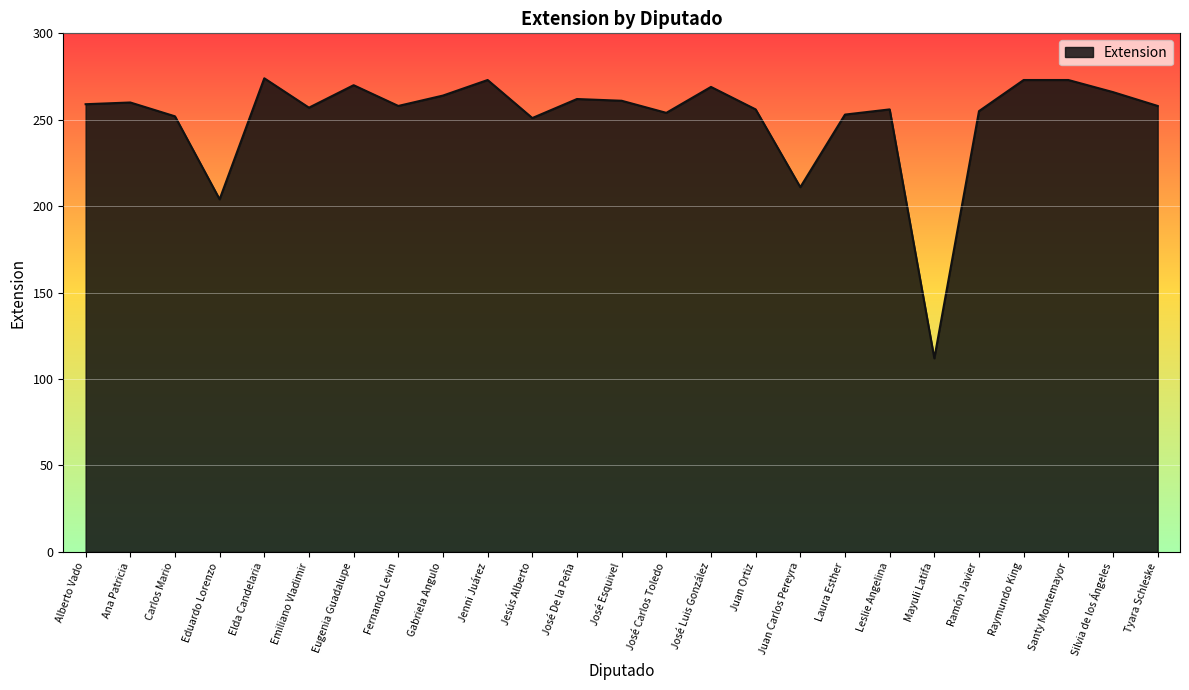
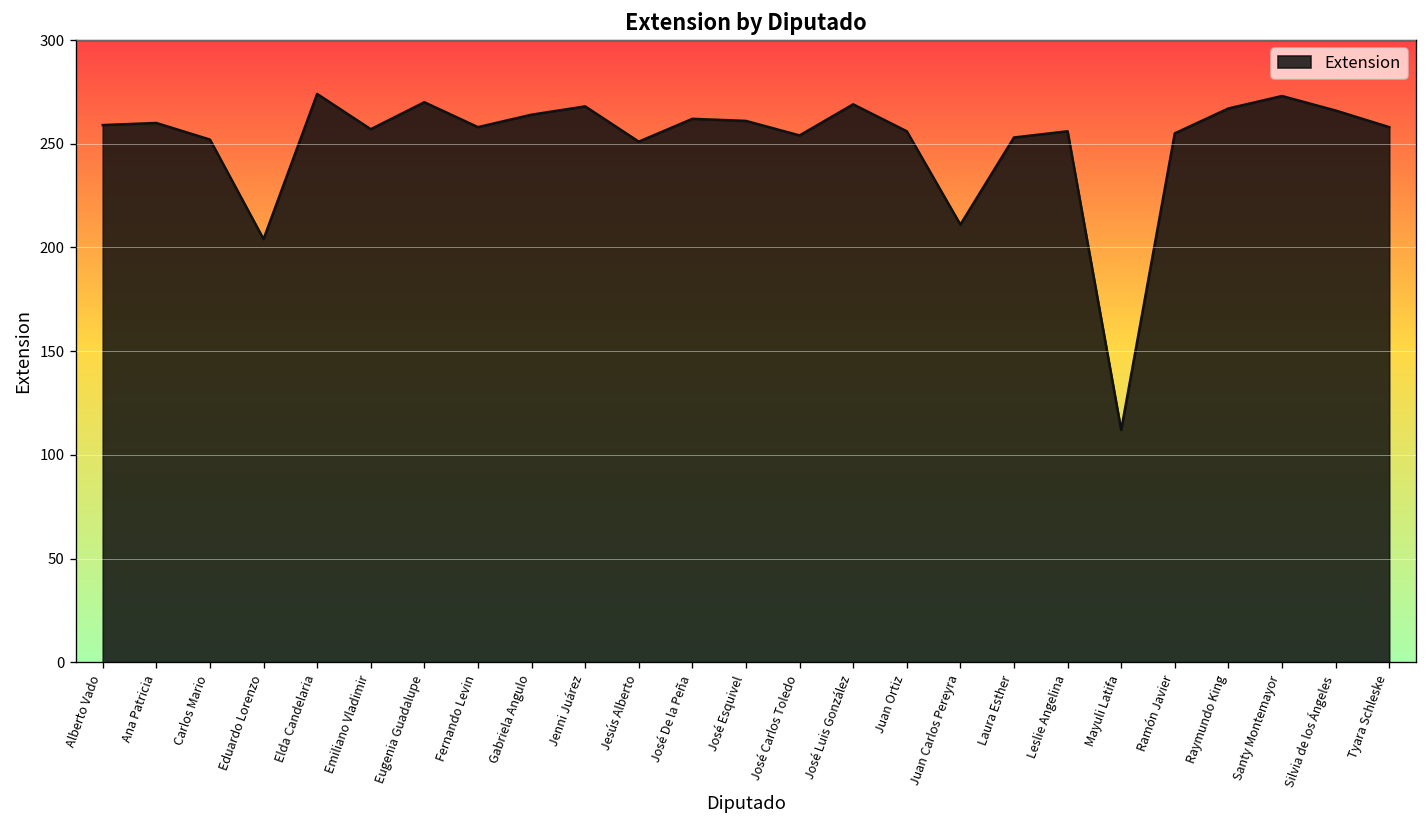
  {
    "Alberto Vado": 259,
    "Ana Patricia": 260,
    "Carlos Mario": 252,
    "Eduardo Lorenzo": 204,
    "Elda Candelaria": 274,
    "Emiliano Vladimir": 257,
    "Eugenia Guadalupe": 270,
    "Fernando Levin": 258,
    "Gabriela Angulo": 264,
-   "Jenni Juárez": 273,
+   "Jenni Juárez": 268,
    "Jesús Alberto": 251,
    "José De la Peña": 262,
    "José Esquivel": 261,
    "José Carlos Toledo": 254,
    "José Luis González": 269,
    "Juan Ortiz": 256,
    "Juan Carlos Pereyra": 211,
    "Laura Esther": 253,
    "Leslie Angelina": 256,
    "Mayuli Latifa": 112,
    "Ramón Javier": 255,
-   "Raymundo King": 273,
+   "Raymundo King": 267,
    "Santy Montemayor": 273,
    "Silvia de los Ángeles": 266,
    "Tyara Schleske": 258
  }
